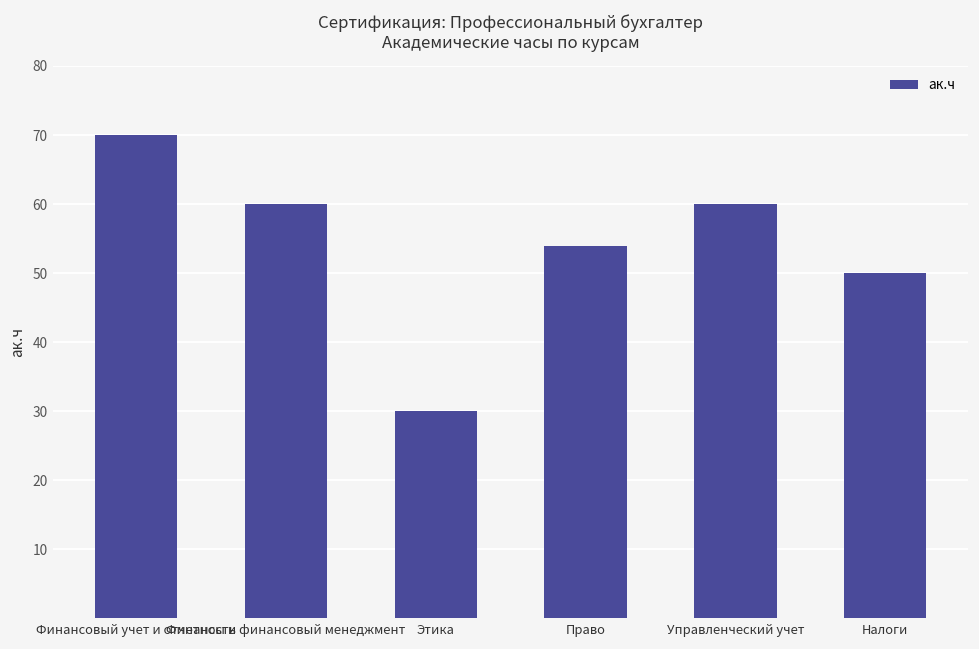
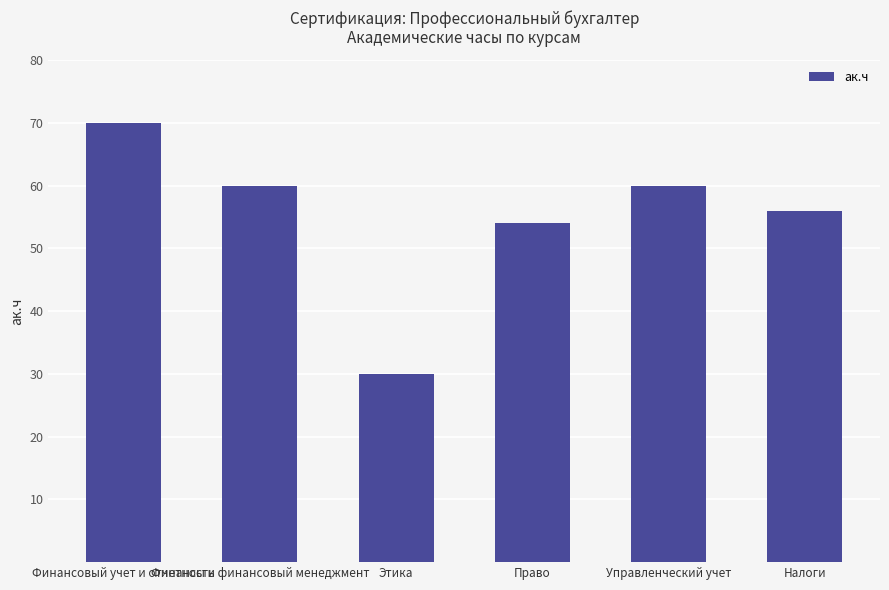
  {
    "Этика": 30,
    "Право": 54,
    "Управленческий учет": 60,
-   "Налоги": 50
+   "Налоги": 56
  }
